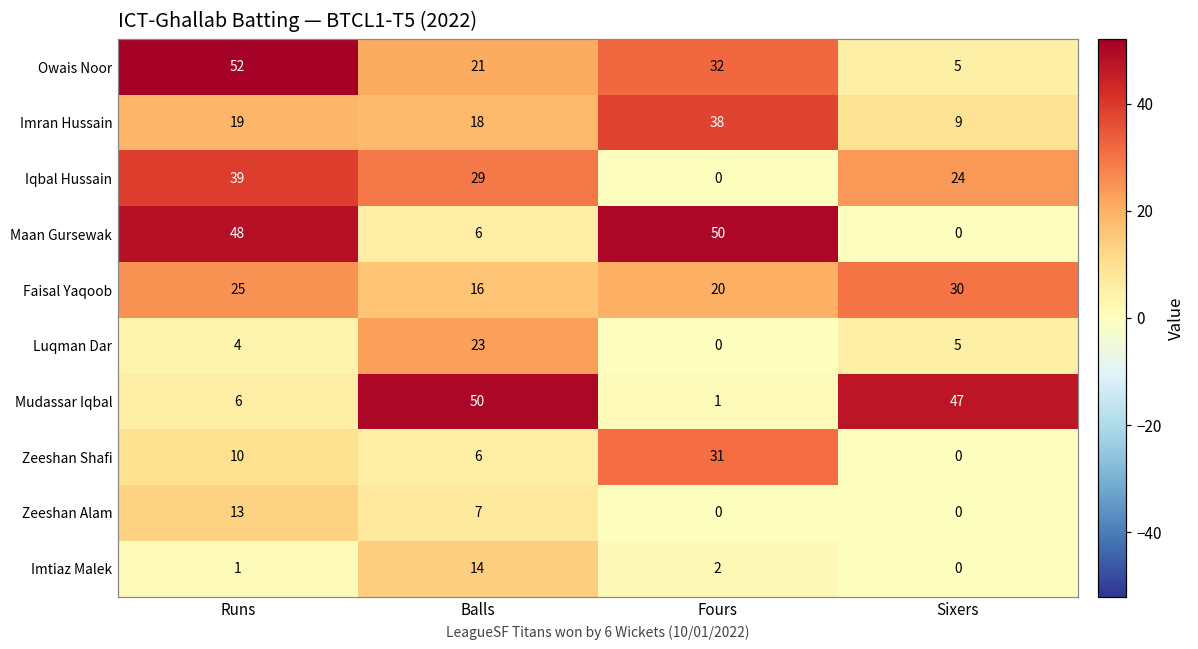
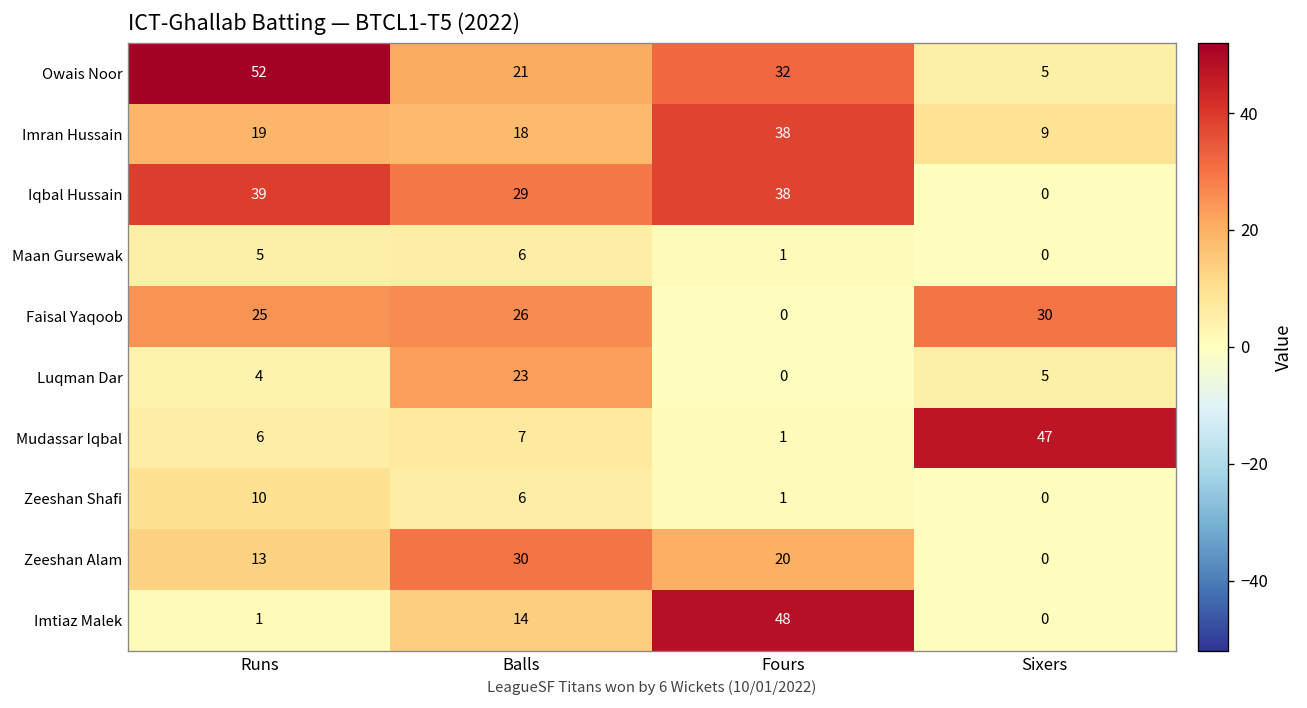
  {
    "Owais Noor": {
      "Runs": 52,
      "Balls": 21,
      "Fours": 32,
      "Sixers": 5
    },
    "Imran Hussain": {
      "Runs": 19,
      "Balls": 18,
      "Fours": 38,
      "Sixers": 9
    },
    "Iqbal Hussain": {
      "Runs": 39,
      "Balls": 29,
-     "Fours": 0,
-     "Sixers": 24
+     "Fours": 38,
+     "Sixers": 0
    },
    "Maan Gursewak": {
-     "Runs": 48,
+     "Runs": 5,
      "Balls": 6,
-     "Fours": 50,
+     "Fours": 1,
      "Sixers": 0
    },
    "Faisal Yaqoob": {
      "Runs": 25,
-     "Balls": 16,
-     "Fours": 20,
+     "Balls": 26,
+     "Fours": 0,
      "Sixers": 30
    },
    "Luqman Dar": {
      "Runs": 4,
      "Balls": 23,
      "Fours": 0,
      "Sixers": 5
    },
    "Mudassar Iqbal": {
      "Runs": 6,
-     "Balls": 50,
+     "Balls": 7,
      "Fours": 1,
      "Sixers": 47
    },
    "Zeeshan Shafi": {
      "Runs": 10,
      "Balls": 6,
-     "Fours": 31,
+     "Fours": 1,
      "Sixers": 0
    },
    "Zeeshan Alam": {
      "Runs": 13,
-     "Balls": 7,
-     "Fours": 0,
+     "Balls": 30,
+     "Fours": 20,
      "Sixers": 0
    },
    "Imtiaz Malek": {
      "Runs": 1,
      "Balls": 14,
-     "Fours": 2,
+     "Fours": 48,
      "Sixers": 0
    }
  }
